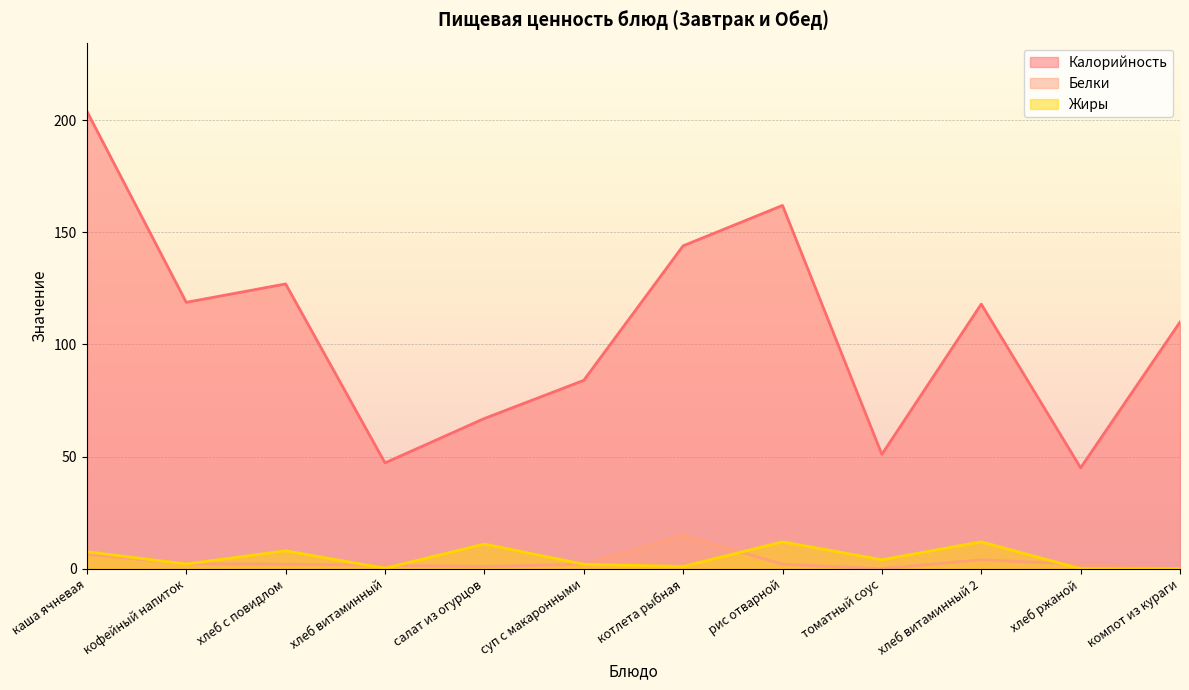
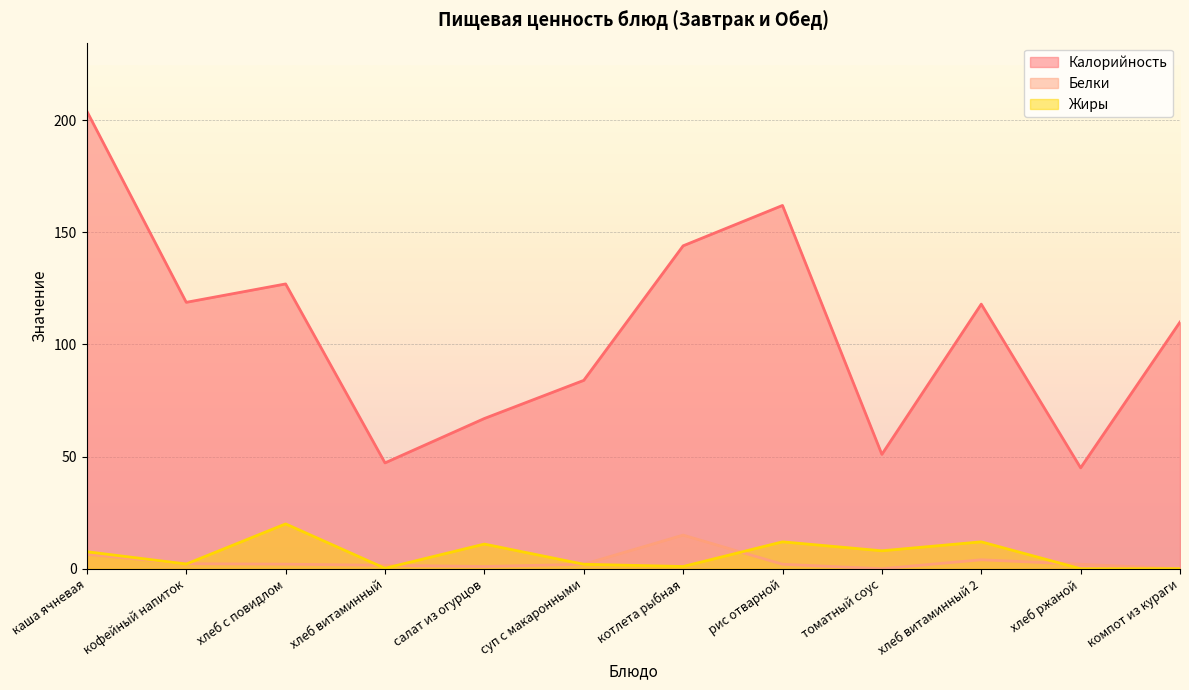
  {
    "Жиры": {
      "каша ячневая": 8,
-     "хлеб с повидлом": 8,
+     "хлеб с повидлом": 20,
      "хлеб витаминный": 0,
      "салат из огурцов": 11,
      "котлета рыбная": 1,
      "рис отварной": 12,
-     "томатный соус": 4,
+     "томатный соус": 8,
      "хлеб витаминный 2": 12,
      "хлеб ржаной": 0
    }
  }
